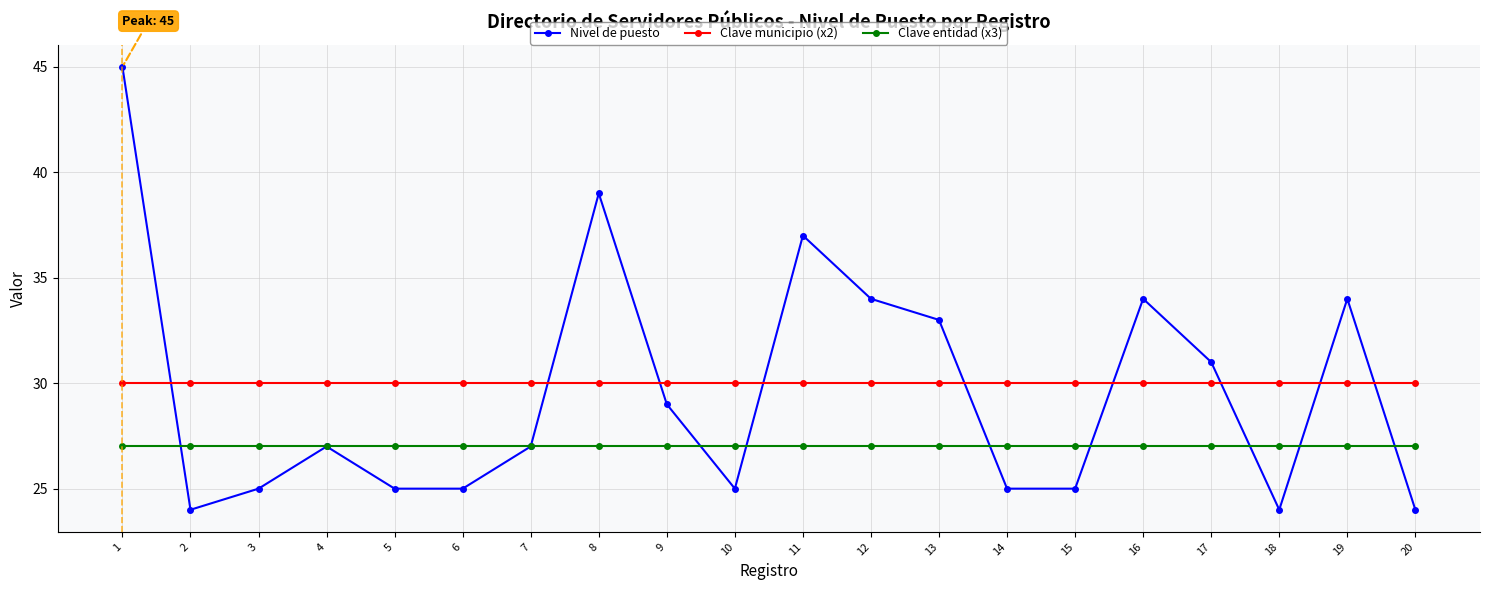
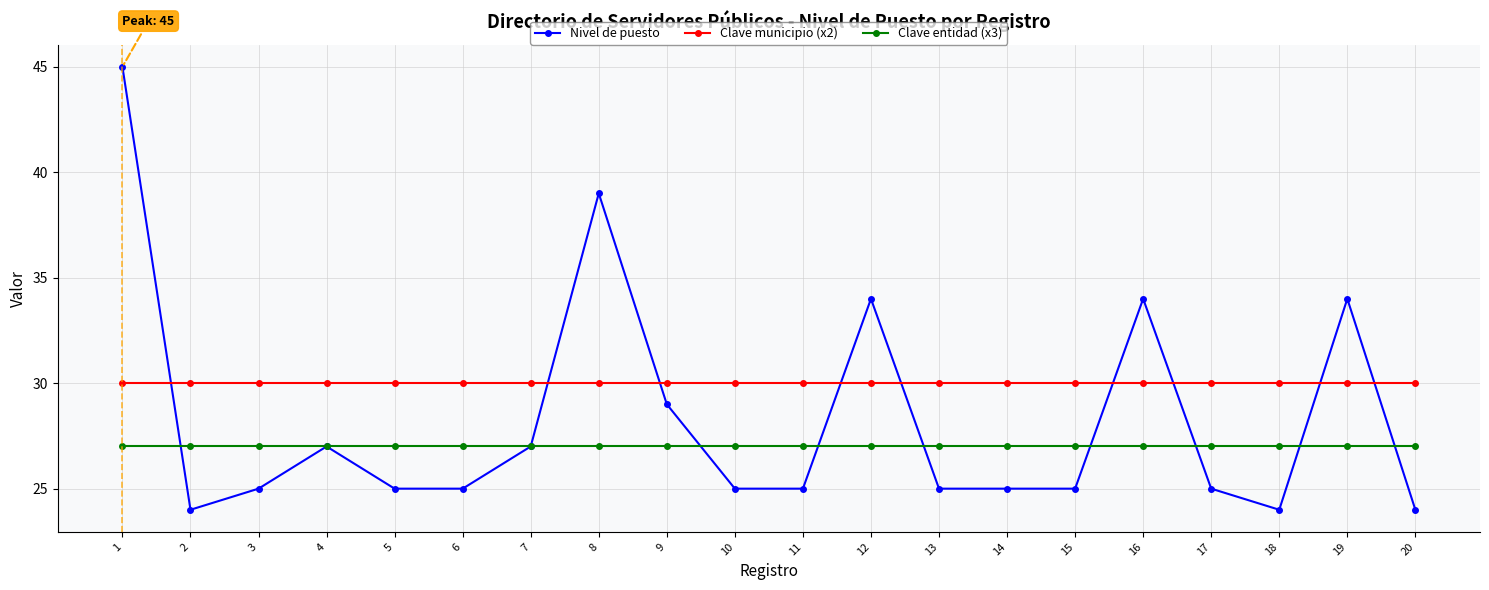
  {
    "Nivel de puesto": {
      "2": 24,
      "3": 25,
      "5": 25,
      "6": 25,
      "8": 39,
      "9": 29,
      "10": 25,
-     "11": 37,
+     "11": 25,
      "12": 34,
-     "13": 33,
+     "13": 25,
      "14": 25,
      "15": 25,
      "16": 34,
-     "17": 31,
+     "17": 25,
      "18": 24,
      "19": 34,
      "20": 24
    },
    "Clave municipio (x2)": {
      "1": 30,
      "2": 30,
      "3": 30,
      "4": 30,
      "5": 30,
      "6": 30,
      "7": 30,
      "8": 30,
      "9": 30,
      "10": 30,
      "11": 30,
      "12": 30,
      "13": 30,
      "14": 30,
      "15": 30,
      "16": 30,
      "17": 30,
      "18": 30,
      "19": 30,
      "20": 30
    },
    "Clave entidad (x3)": {
      "1": 27,
      "2": 27,
      "3": 27,
      "5": 27,
      "6": 27,
      "8": 27,
      "9": 27,
      "10": 27,
      "11": 27,
      "12": 27,
      "13": 27,
      "14": 27,
      "15": 27,
      "16": 27,
      "17": 27,
      "18": 27,
      "19": 27,
      "20": 27
    }
  }
